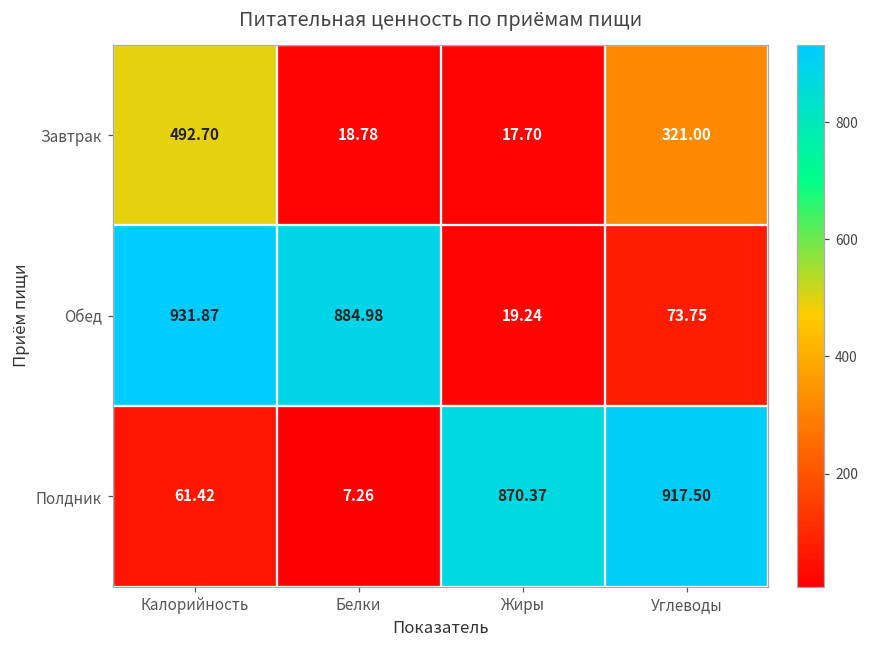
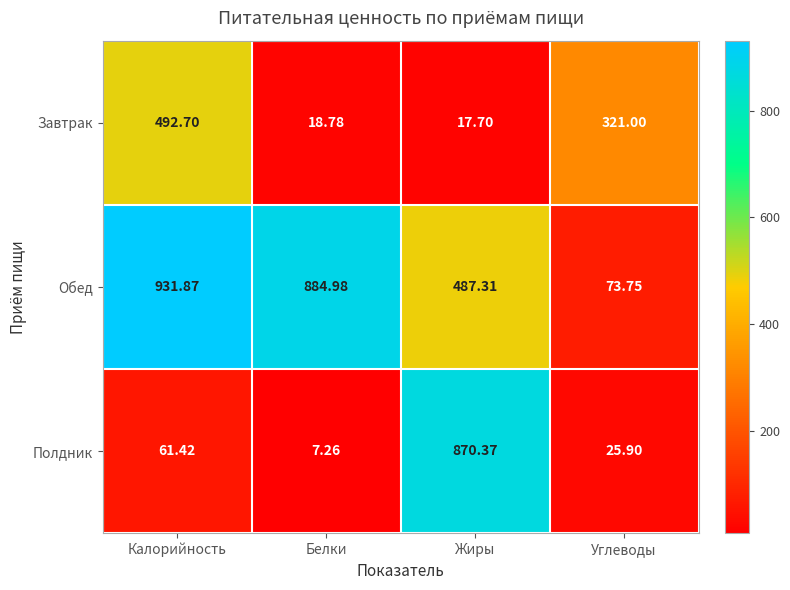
  {
    "Завтрак": {
      "Калорийность": 492.70,
      "Белки": 18.78,
      "Жиры": 17.70,
      "Углеводы": 321.00
    },
    "Обед": {
      "Калорийность": 931.87,
      "Белки": 884.98,
-     "Жиры": 19.24,
+     "Жиры": 487.31,
      "Углеводы": 73.75
    },
    "Полдник": {
      "Калорийность": 61.42,
      "Белки": 7.26,
      "Жиры": 870.37,
-     "Углеводы": 917.50
+     "Углеводы": 25.90
    }
  }
